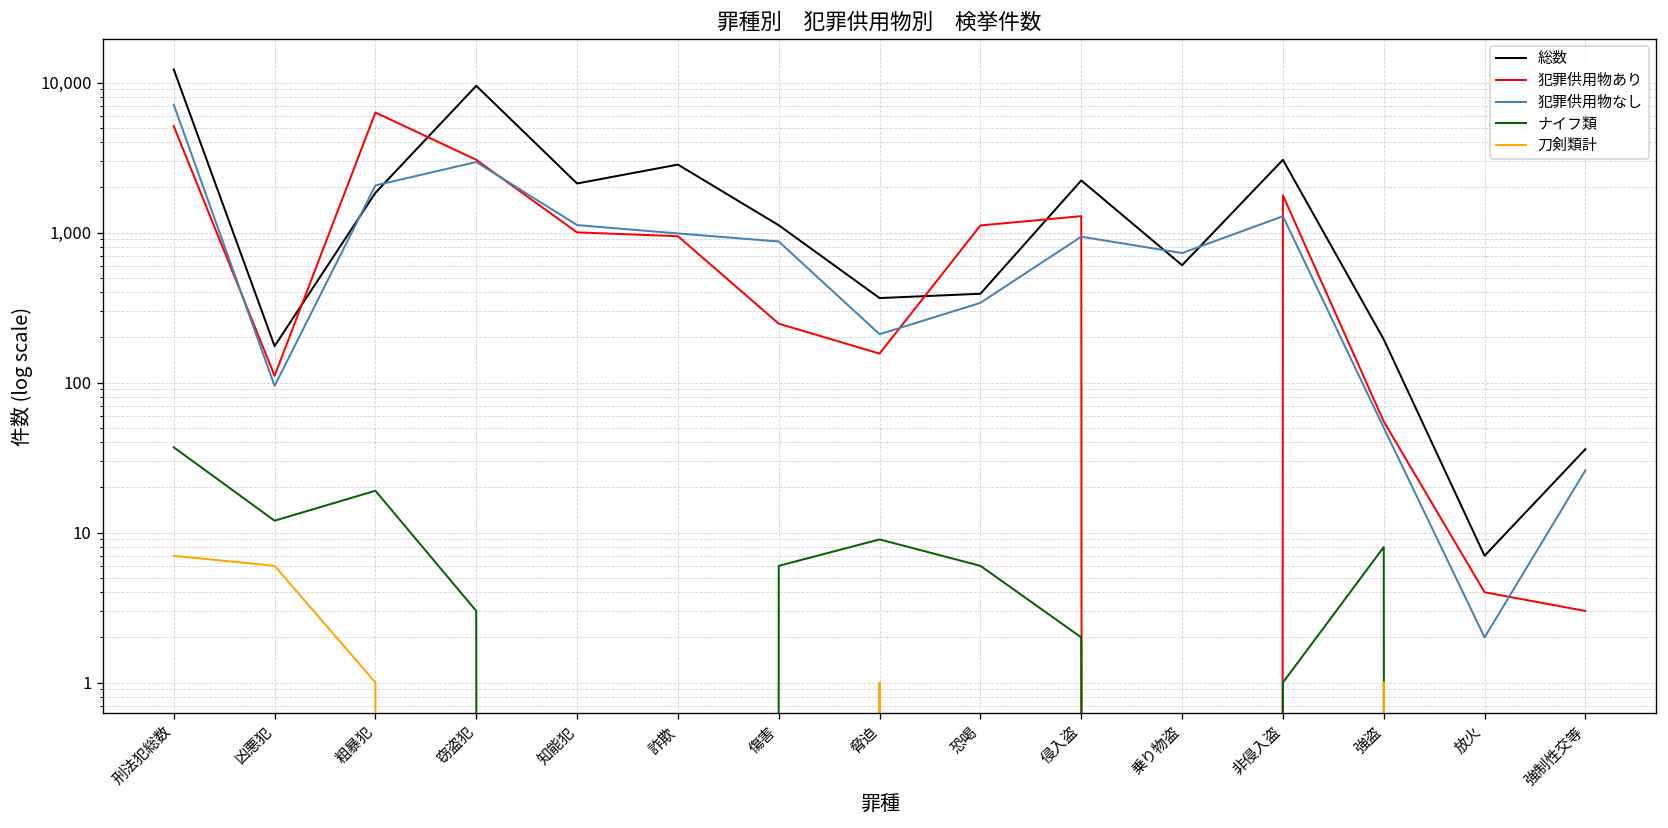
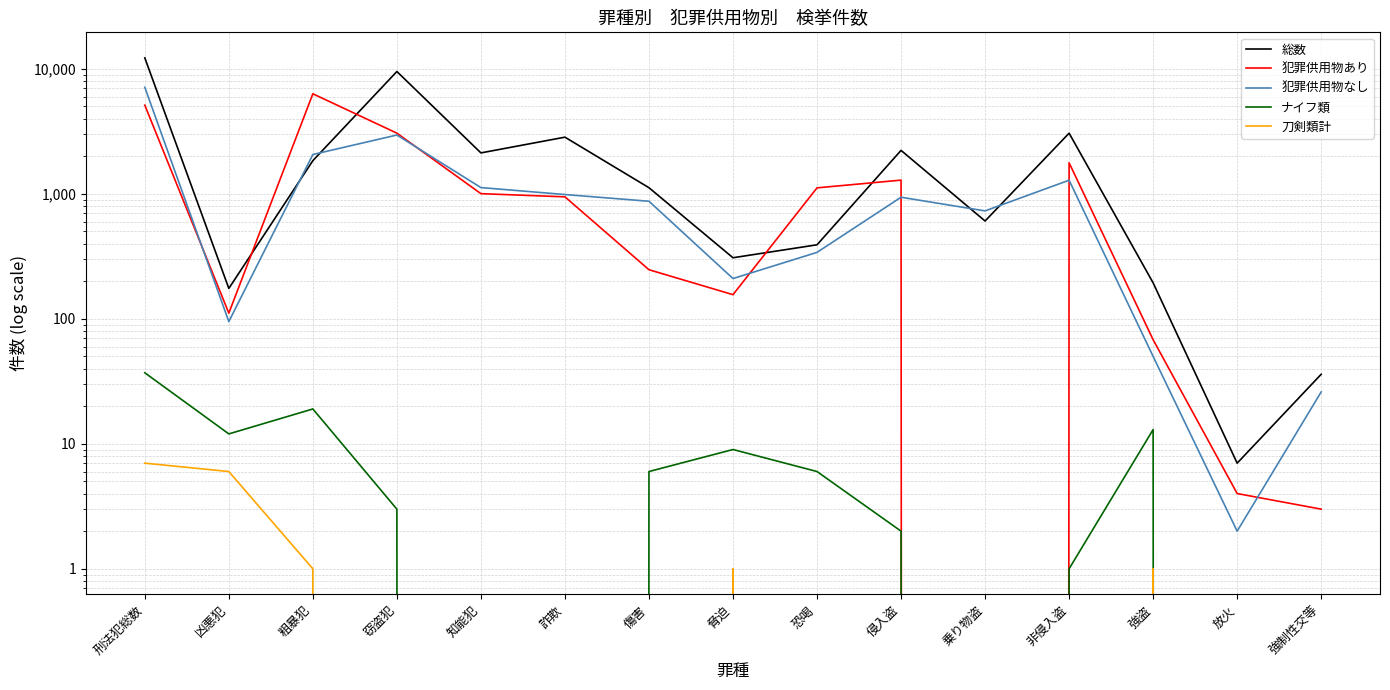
  {
    "総数": {
      "刑法犯総数": "12,000",
      "凶悪犯": "180",
      "粗暴犯": "1,800",
      "窃盗犯": "10,000",
      "知能犯": "2,100",
      "詐欺": "2,800",
      "傷害": "1,100",
-     "脅迫": "370",
+     "脅迫": "310",
      "恐喝": "390",
      "侵入盗": "2,200",
      "乗り物盗": "600",
      "非侵入盗": "3,100",
      "強盗": "190",
      "放火": "7",
      "強制性交等": "36"
    },
    "犯罪供用物あり": {
      "刑法犯総数": "5,100",
      "凶悪犯": "110",
      "粗暴犯": "6,000",
      "知能犯": "1,000",
      "傷害": "250",
      "脅迫": "160",
      "恐喝": "1,100",
      "侵入盗": "1,300",
      "非侵入盗": "1,800",
-     "強盗": "60",
+     "強盗": "70",
      "放火": "4",
      "強制性交等": "3"
    },
    "犯罪供用物なし": {
      "刑法犯総数": "7,000",
      "凶悪犯": "100",
      "粗暴犯": "2,100",
      "知能犯": "1,100",
      "傷害": "900",
      "脅迫": "210",
      "恐喝": "340",
      "侵入盗": "900",
      "乗り物盗": "700",
      "非侵入盗": "1,300",
      "強盗": "50",
      "放火": "2",
      "強制性交等": "26"
    },
    "ナイフ類": {
      "刑法犯総数": "37",
      "凶悪犯": "12",
      "粗暴犯": "19",
      "窃盗犯": "3",
      "傷害": "6",
      "脅迫": "9",
      "恐喝": "6",
      "侵入盗": "2",
      "非侵入盗": "1",
-     "強盗": "8"
+     "強盗": "13"
    },
    "刀剣類計": {
      "刑法犯総数": "7",
      "凶悪犯": "6",
      "粗暴犯": "1",
      "脅迫": "1",
      "強盗": "1"
    }
  }
